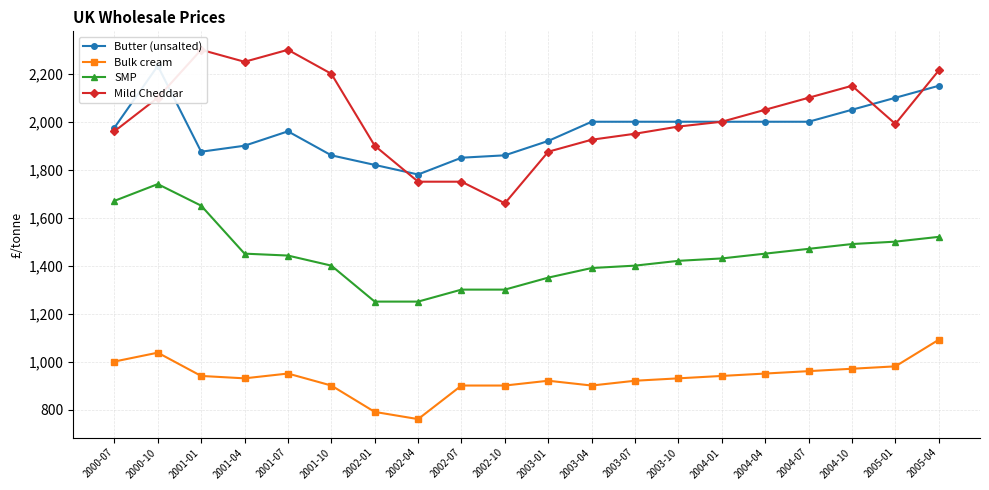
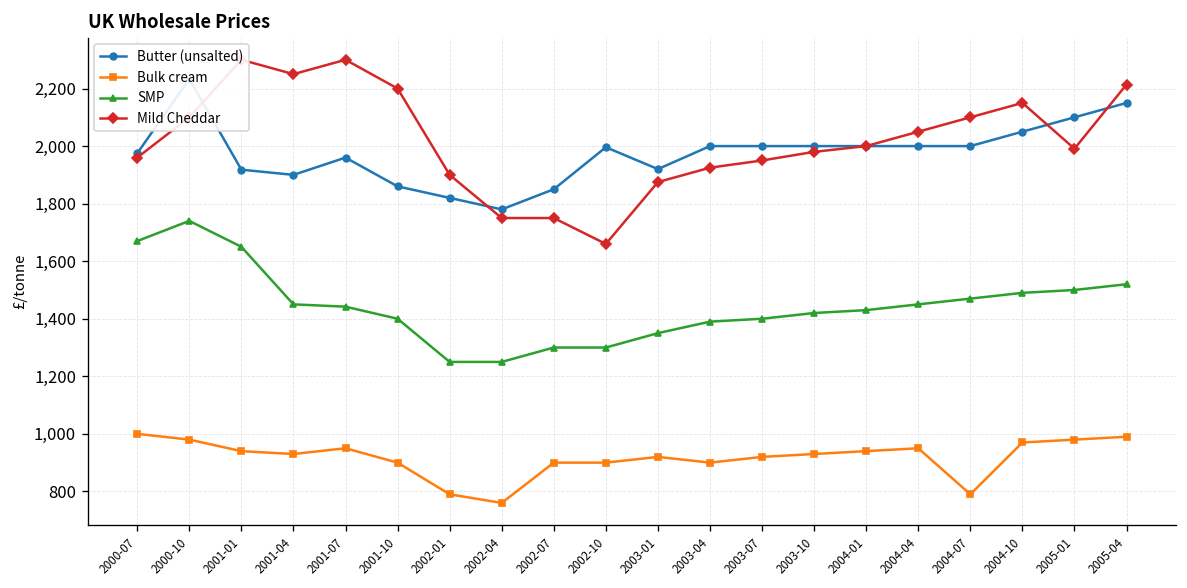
  {
    "Butter (unsalted)": {
      "2000-07": "1,980",
-     "2001-01": "1,880",
+     "2001-01": "1,920",
      "2001-04": "1,900",
      "2001-07": "1,960",
      "2001-10": "1,860",
      "2002-01": "1,820",
      "2002-04": "1,780",
      "2002-07": "1,850",
-     "2002-10": "1,860",
+     "2002-10": "2,000",
      "2003-01": "1,920",
      "2003-04": "2,000",
      "2003-07": "2,000",
      "2003-10": "2,000",
      "2004-04": "2,000",
      "2004-07": "2,000",
      "2004-10": "2,050",
      "2005-01": "2,100",
      "2005-04": "2,150"
    },
    "Bulk cream": {
      "2000-07": "1,000",
-     "2000-10": "1,040",
+     "2000-10": "980",
      "2001-01": "940",
      "2001-04": "930",
      "2001-07": "950",
      "2001-10": "900",
      "2002-01": "790",
      "2002-04": "760",
      "2002-07": "900",
      "2002-10": "900",
      "2003-01": "920",
      "2003-04": "900",
      "2003-07": "920",
      "2003-10": "930",
      "2004-01": "940",
      "2004-04": "950",
-     "2004-07": "960",
+     "2004-07": "790",
      "2004-10": "970",
      "2005-01": "980",
-     "2005-04": "1,090"
+     "2005-04": "990"
    },
    "SMP": {
      "2000-07": "1,670",
      "2000-10": "1,740",
      "2001-01": "1,650",
      "2001-04": "1,450",
      "2001-07": "1,440",
      "2001-10": "1,400",
      "2002-01": "1,250",
      "2002-04": "1,250",
      "2002-07": "1,300",
      "2002-10": "1,300",
      "2003-01": "1,350",
      "2003-04": "1,390",
      "2003-07": "1,400",
      "2003-10": "1,420",
      "2004-01": "1,430",
      "2004-04": "1,450",
      "2004-07": "1,470",
      "2004-10": "1,490",
      "2005-01": "1,500",
      "2005-04": "1,520"
    },
    "Mild Cheddar": {
      "2000-07": "1,960",
      "2001-04": "2,250",
      "2001-07": "2,300",
      "2001-10": "2,200",
      "2002-01": "1,900",
      "2002-04": "1,750",
      "2002-07": "1,750",
      "2002-10": "1,660",
      "2003-01": "1,880",
      "2003-04": "1,930",
      "2003-07": "1,950",
      "2003-10": "1,980",
      "2004-04": "2,050",
      "2004-07": "2,100",
      "2004-10": "2,150",
      "2005-01": "1,990",
      "2005-04": "2,210"
    }
  }
